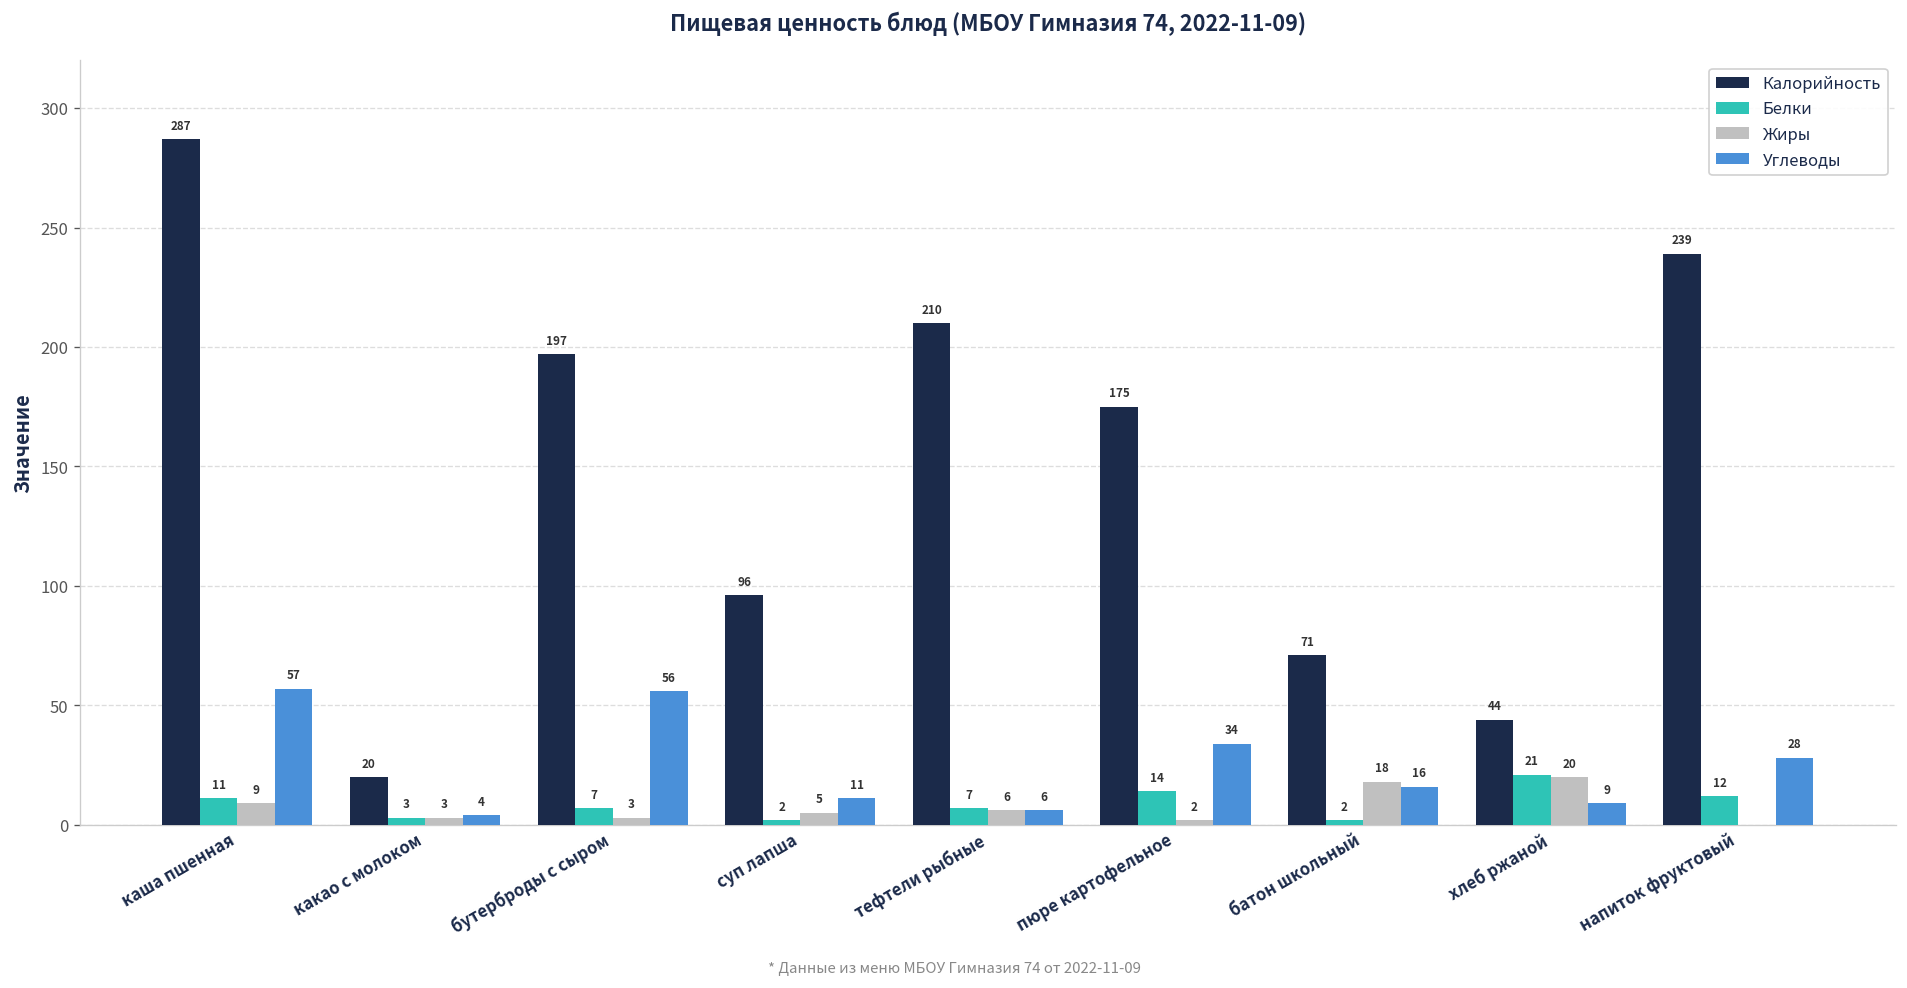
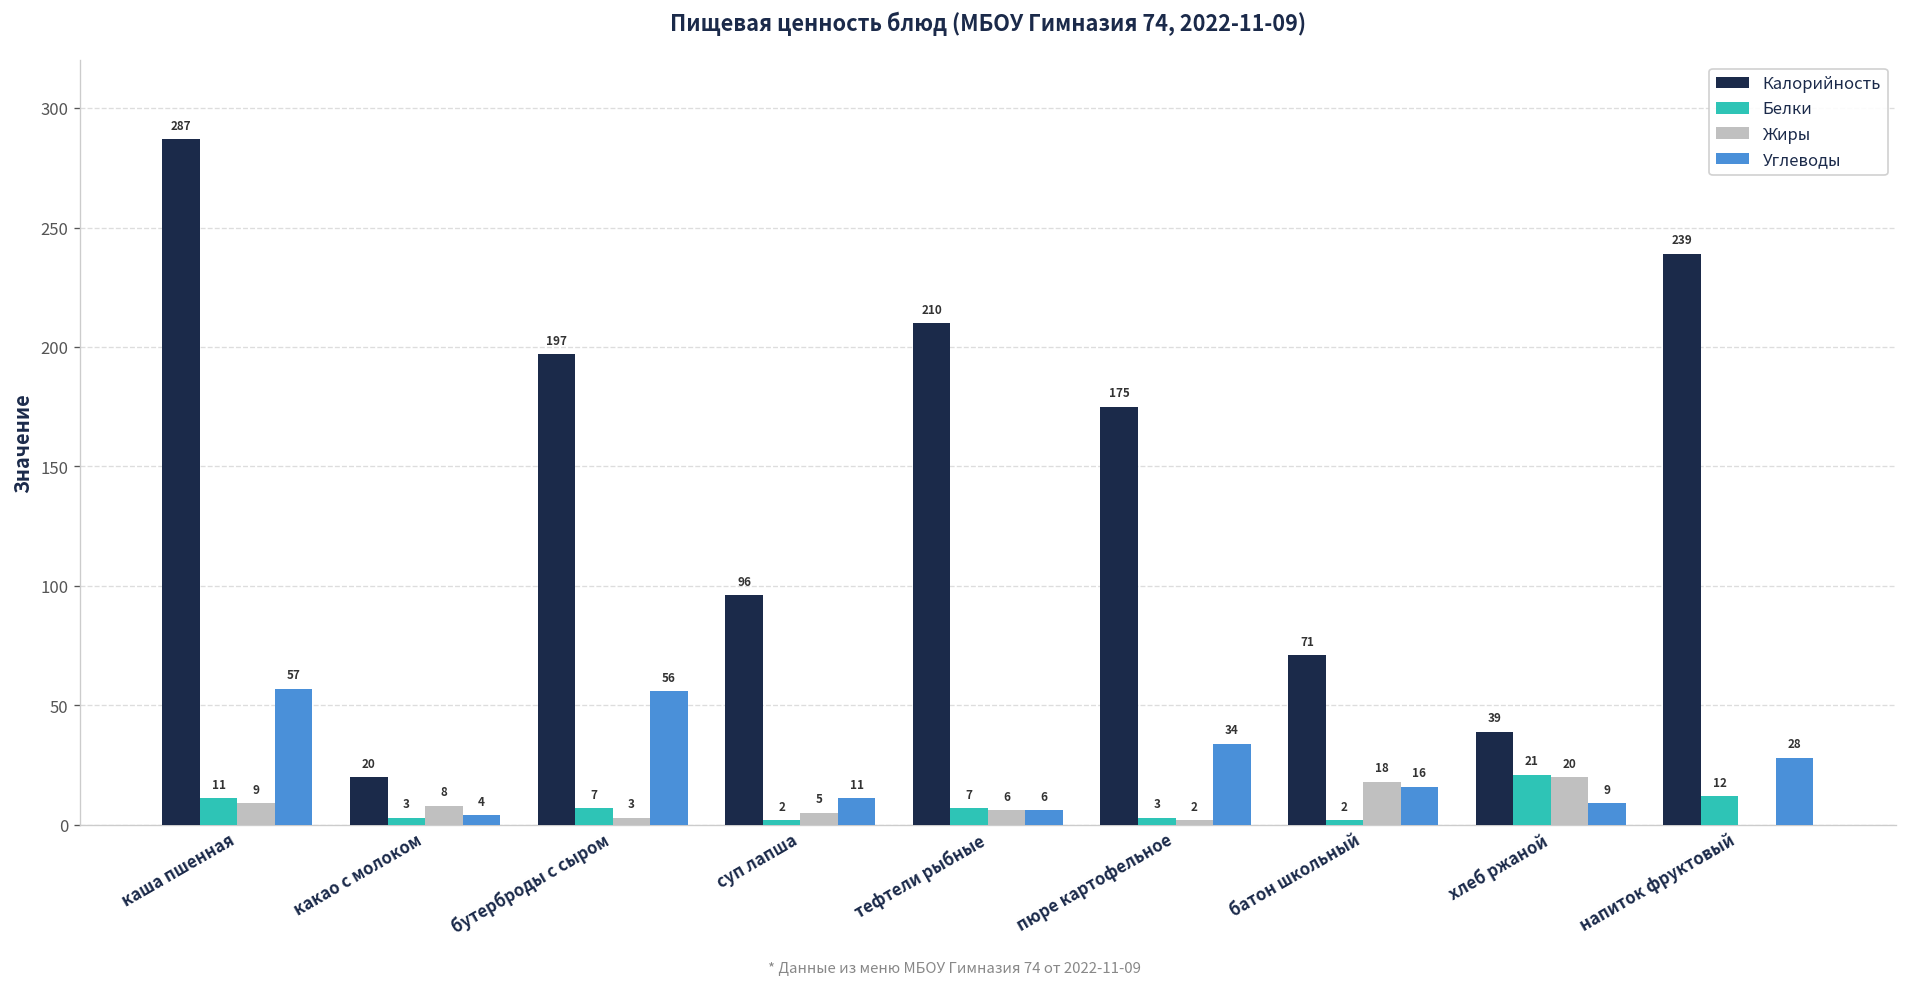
  {
    "Калорийность": {
      "каша пшенная": 287,
      "какао с молоком": 20,
      "бутерброды с сыром": 197,
      "суп лапша": 96,
      "тефтели рыбные": 210,
      "пюре картофельное": 175,
      "батон школьный": 71,
-     "хлеб ржаной": 44,
+     "хлеб ржаной": 39,
      "напиток фруктовый": 239
    },
    "Белки": {
      "каша пшенная": 11,
      "какао с молоком": 3,
      "бутерброды с сыром": 7,
      "суп лапша": 2,
      "тефтели рыбные": 7,
-     "пюре картофельное": 14,
+     "пюре картофельное": 3,
      "батон школьный": 2,
      "хлеб ржаной": 21,
      "напиток фруктовый": 12
    },
    "Жиры": {
      "каша пшенная": 9,
-     "какао с молоком": 3,
+     "какао с молоком": 8,
      "бутерброды с сыром": 3,
      "суп лапша": 5,
      "тефтели рыбные": 6,
      "пюре картофельное": 2,
      "батон школьный": 18,
      "хлеб ржаной": 20
    },
    "Углеводы": {
      "каша пшенная": 57,
      "какао с молоком": 4,
      "бутерброды с сыром": 56,
      "суп лапша": 11,
      "тефтели рыбные": 6,
      "пюре картофельное": 34,
      "батон школьный": 16,
      "хлеб ржаной": 9,
      "напиток фруктовый": 28
    }
  }
